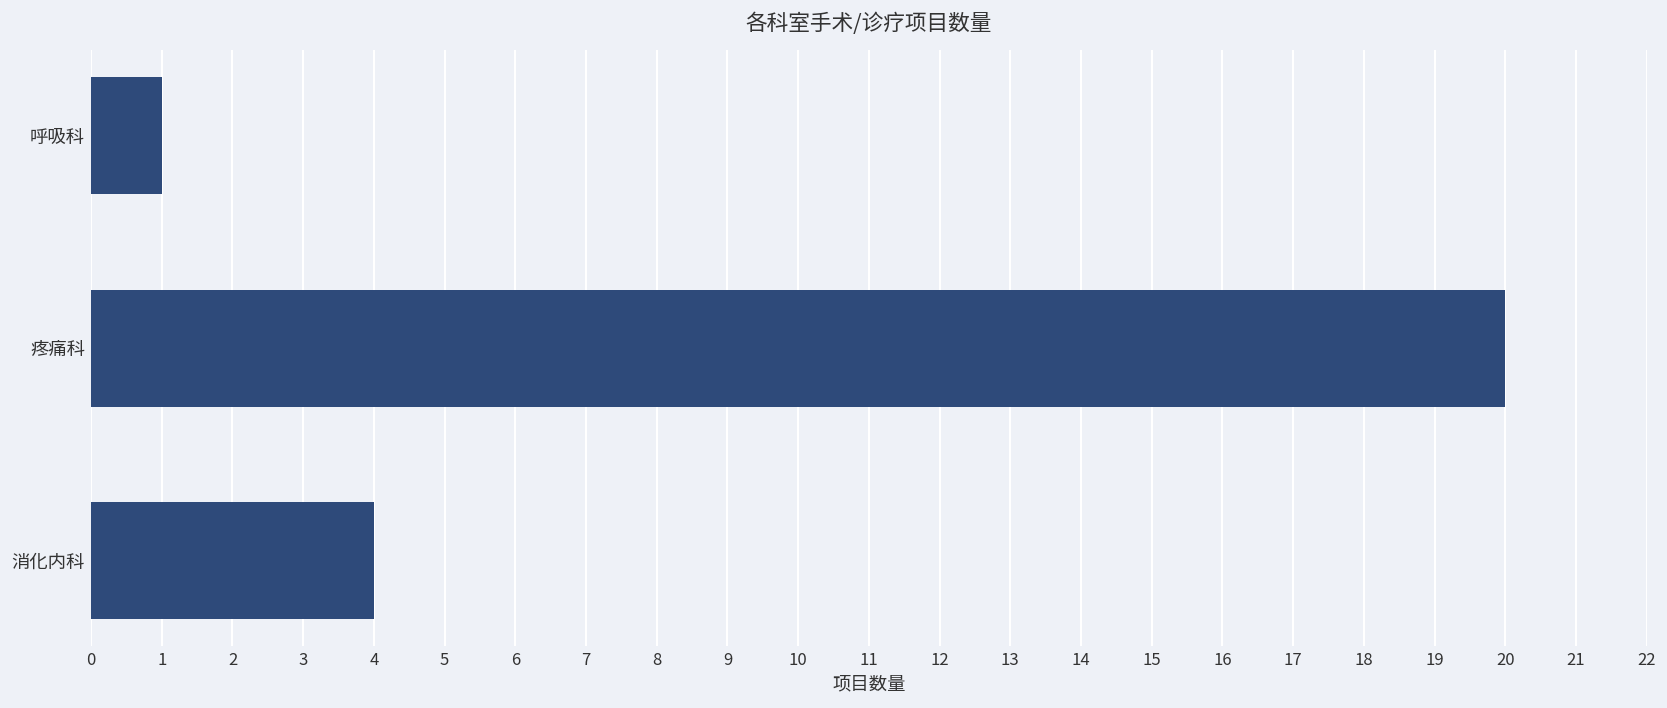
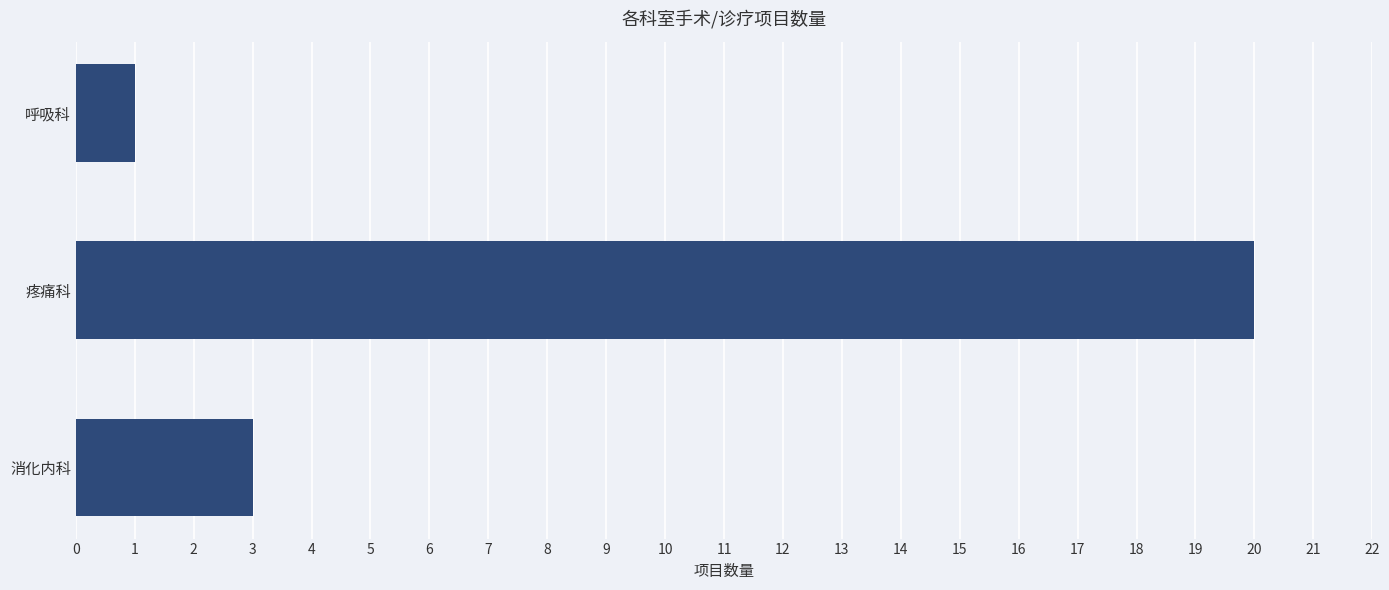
  {
    "呼吸科": 1,
    "疼痛科": 20,
-   "消化内科": 4
+   "消化内科": 3
  }
